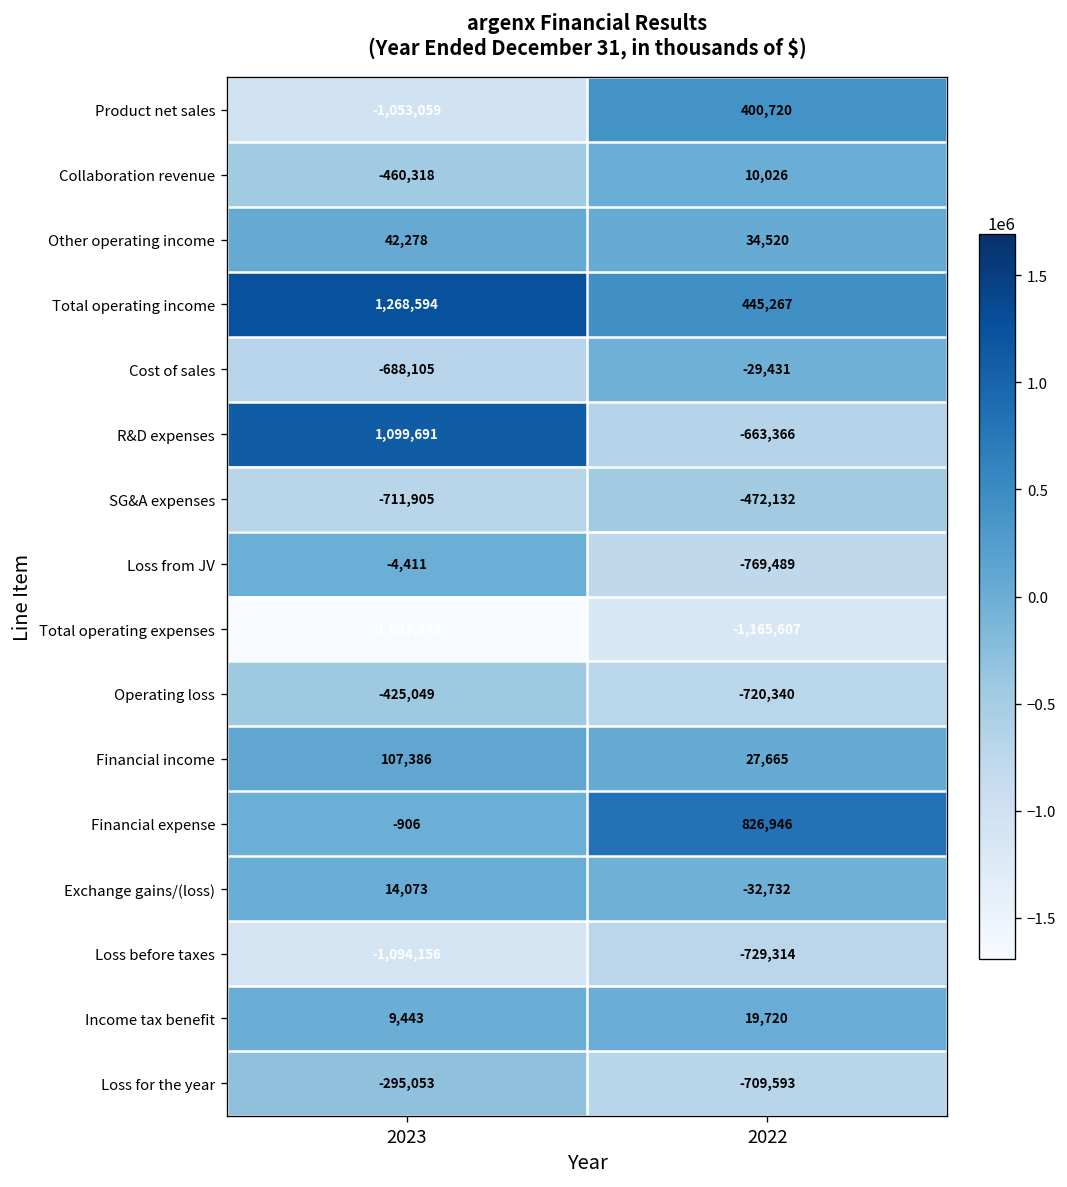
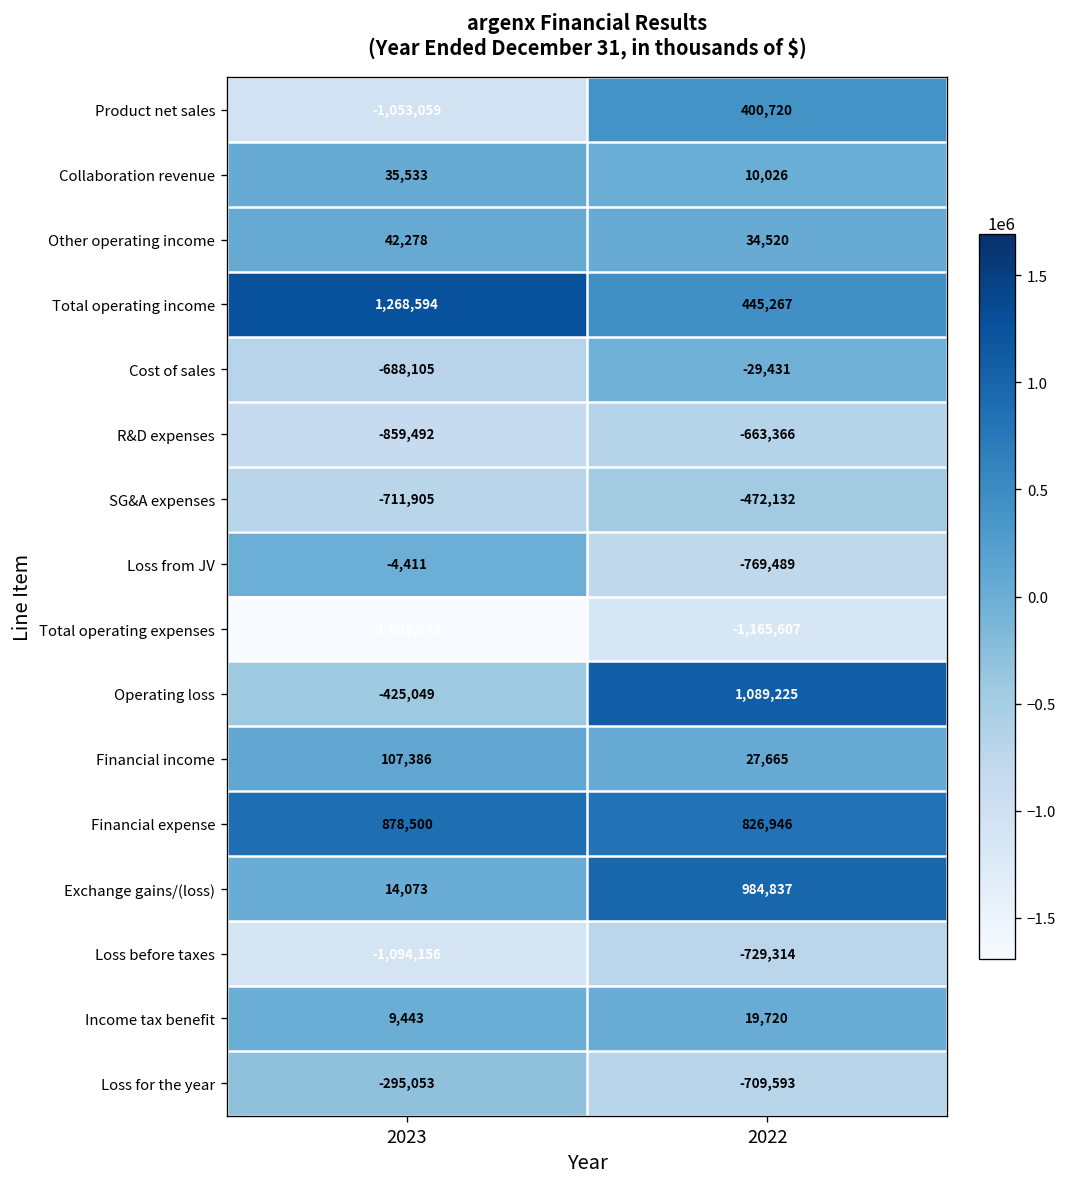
  {
    "Product net sales": {
      "2022": "400,720"
    },
    "Collaboration revenue": {
-     "2023": "-460,318",
+     "2023": "35,533",
      "2022": "10,026"
    },
    "Other operating income": {
      "2023": "42,278",
      "2022": "34,520"
    },
    "Total operating income": {
      "2023": "1,268,594",
      "2022": "445,267"
    },
    "Cost of sales": {
      "2023": "-688,105",
      "2022": "-29,431"
    },
    "R&D expenses": {
-     "2023": "1,099,691",
+     "2023": "-859,492",
      "2022": "-663,366"
    },
    "SG&A expenses": {
      "2023": "-711,905",
      "2022": "-472,132"
    },
    "Loss from JV": {
      "2023": "-4,411",
      "2022": "-769,489"
    },
    "Operating loss": {
      "2023": "-425,049",
-     "2022": "-720,340"
+     "2022": "1,089,225"
    },
    "Financial income": {
      "2023": "107,386",
      "2022": "27,665"
    },
    "Financial expense": {
-     "2023": "-906",
+     "2023": "878,500",
      "2022": "826,946"
    },
    "Exchange gains/(loss)": {
      "2023": "14,073",
-     "2022": "-32,732"
+     "2022": "984,837"
    },
    "Loss before taxes": {
      "2022": "-729,314"
    },
    "Income tax benefit": {
      "2023": "9,443",
      "2022": "19,720"
    },
    "Loss for the year": {
      "2023": "-295,053",
      "2022": "-709,593"
    }
  }
